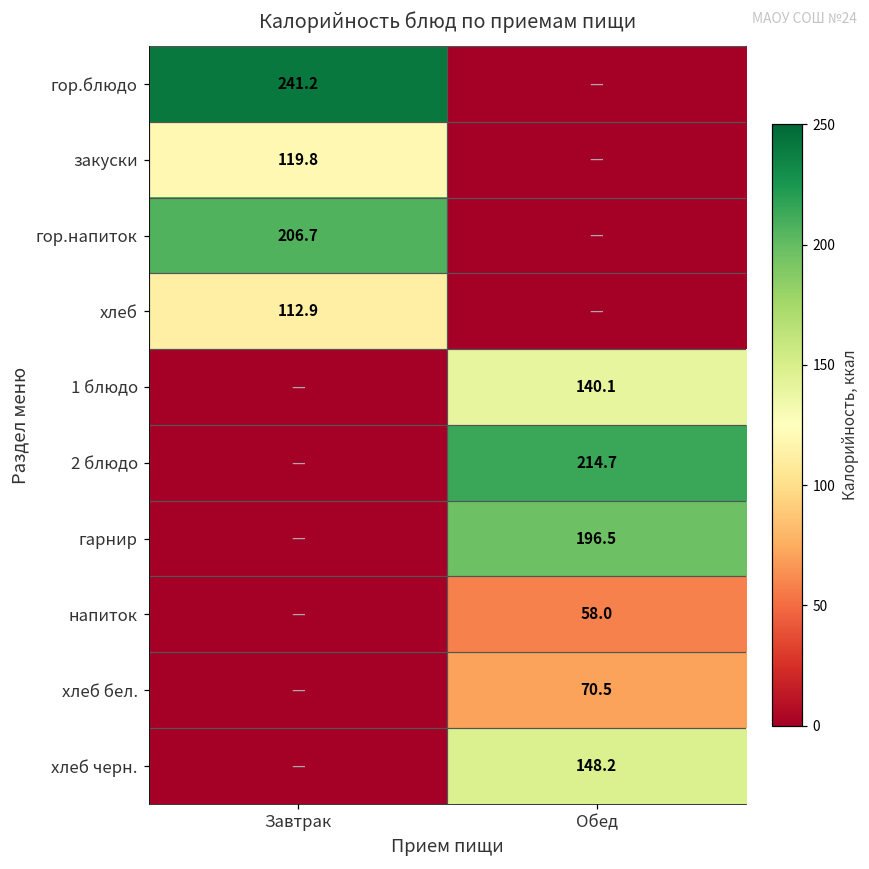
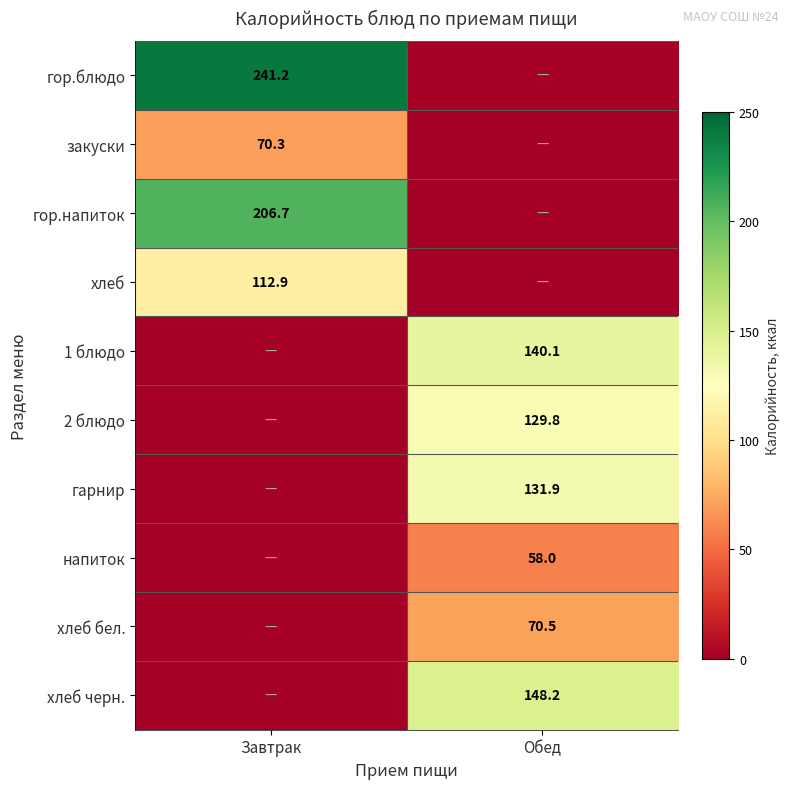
  {
    "гор.блюдо": {
      "Завтрак": 241.2
    },
    "закуски": {
-     "Завтрак": 119.8
+     "Завтрак": 70.3
    },
    "гор.напиток": {
      "Завтрак": 206.7
    },
    "хлеб": {
      "Завтрак": 112.9
    },
    "1 блюдо": {
      "Обед": 140.1
    },
    "2 блюдо": {
-     "Обед": 214.7
+     "Обед": 129.8
    },
    "гарнир": {
-     "Обед": 196.5
+     "Обед": 131.9
    },
    "напиток": {
      "Обед": 58.0
    },
    "хлеб бел.": {
      "Обед": 70.5
    },
    "хлеб черн.": {
      "Обед": 148.2
    }
  }
